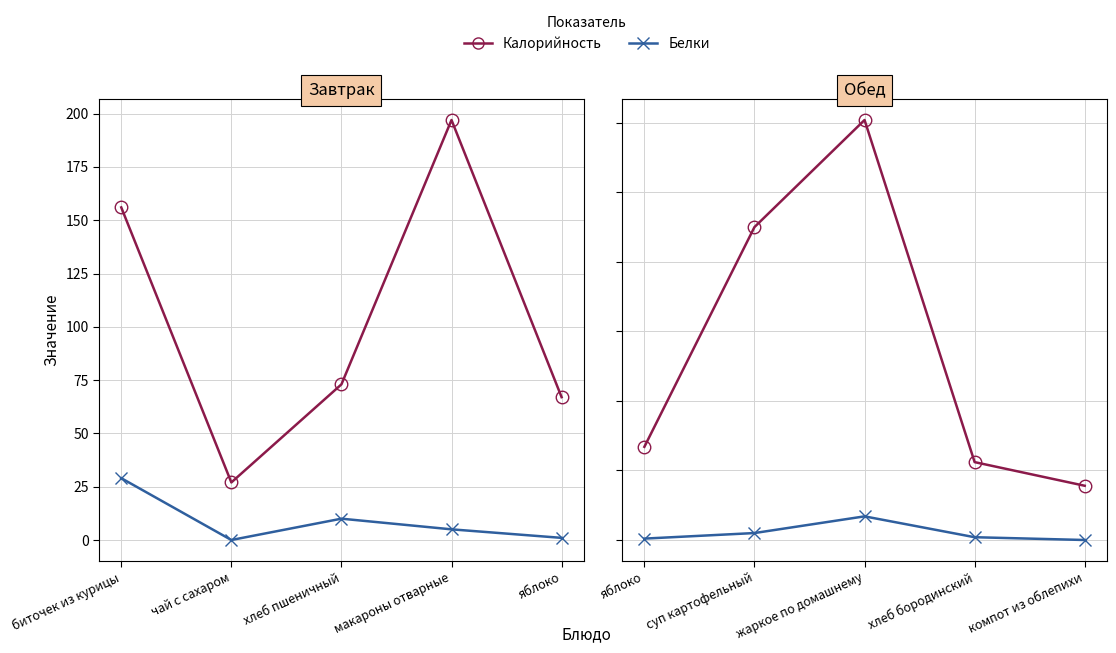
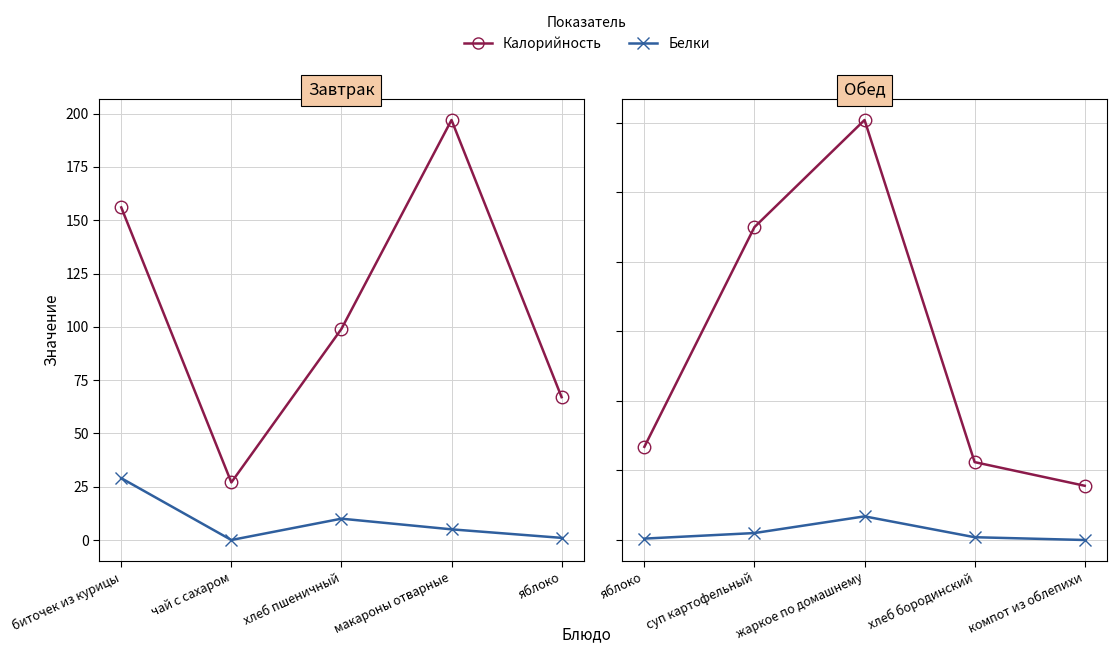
  {
    "Завтрак": {
      "Калорийность": {
        "биточек из курицы": 156,
        "чай с сахаром": 27,
-       "хлеб пшеничный": 73,
+       "хлеб пшеничный": 99,
        "макароны отварные": 197,
        "яблоко": 67
      },
      "Белки": {
        "биточек из курицы": 29,
        "чай с сахаром": 0,
        "хлеб пшеничный": 10,
        "макароны отварные": 5,
        "яблоко": 1
      }
    }
  }
